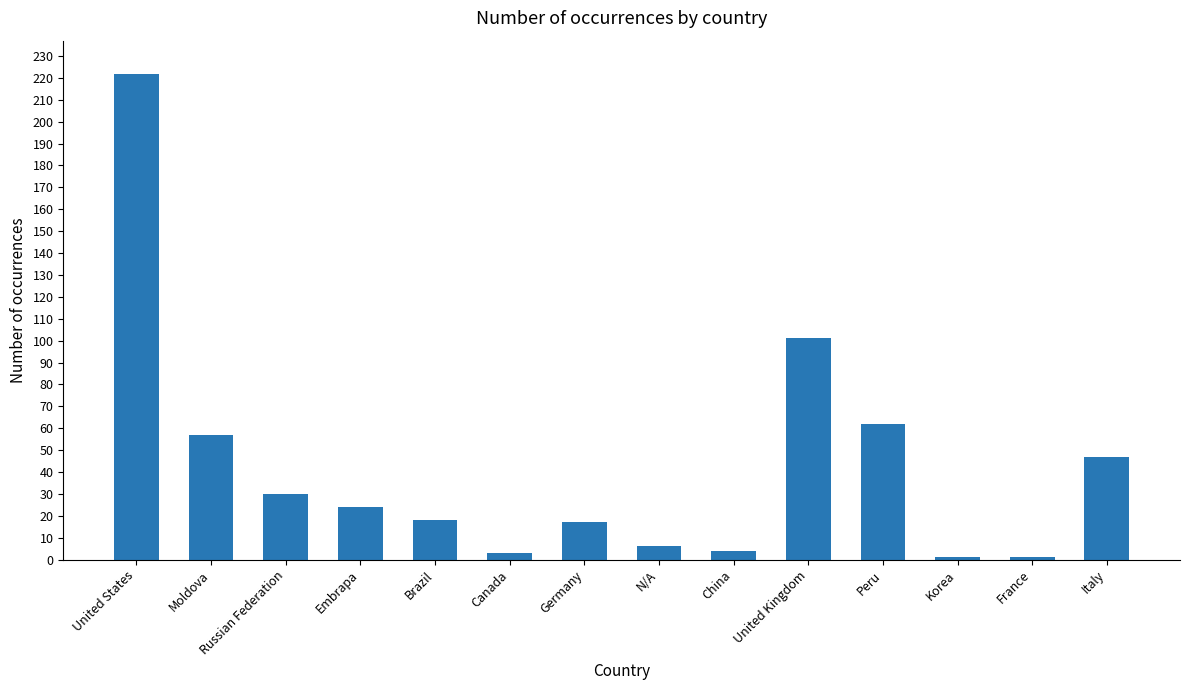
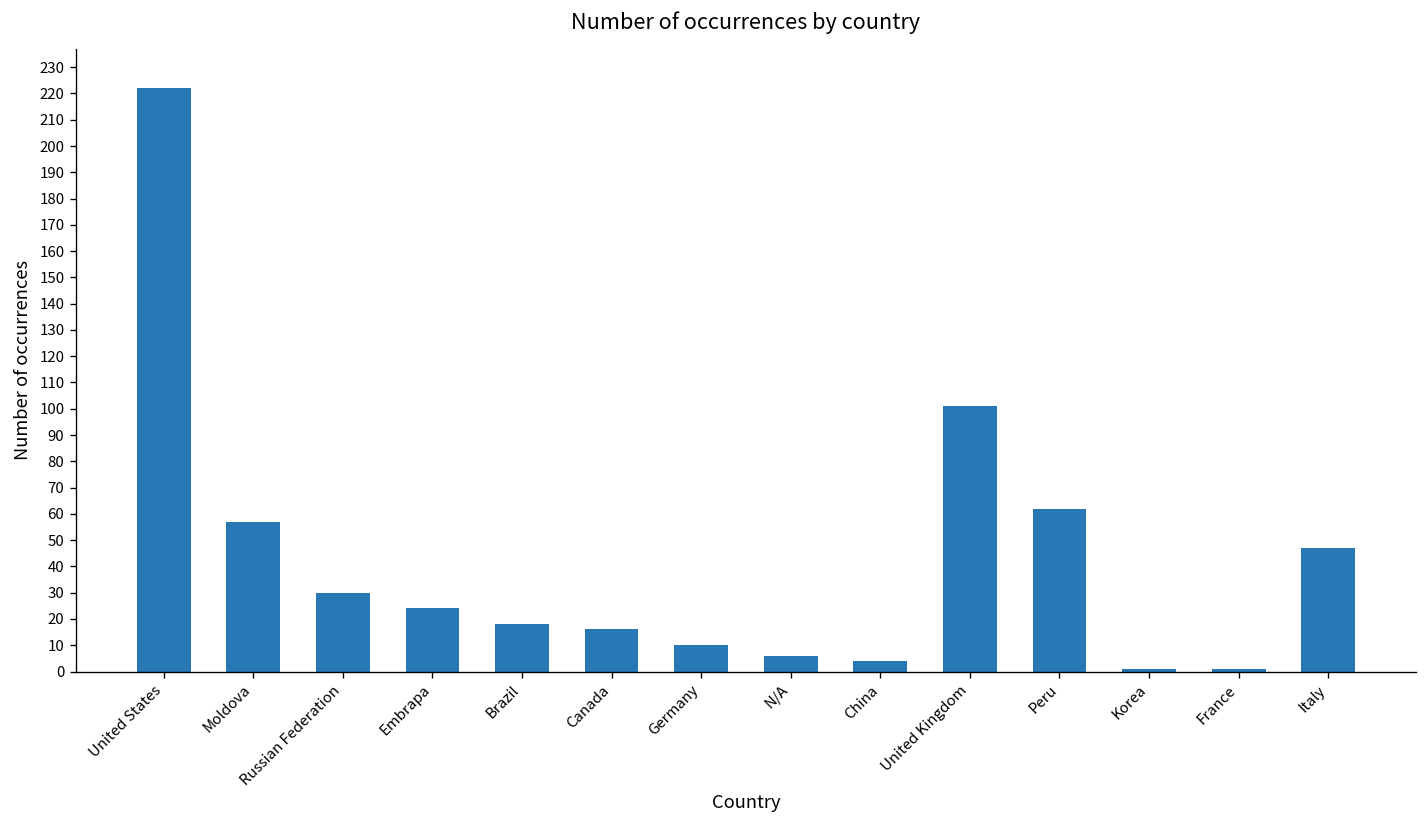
  {
    "United States": 222,
    "Moldova": 57,
    "Russian Federation": 30,
    "Embrapa": 24,
    "Brazil": 18,
-   "Canada": 3,
-   "Germany": 17,
+   "Canada": 16,
+   "Germany": 10,
    "N/A": 6,
    "China": 4,
    "United Kingdom": 101,
    "Peru": 62,
    "Italy": 47
  }
